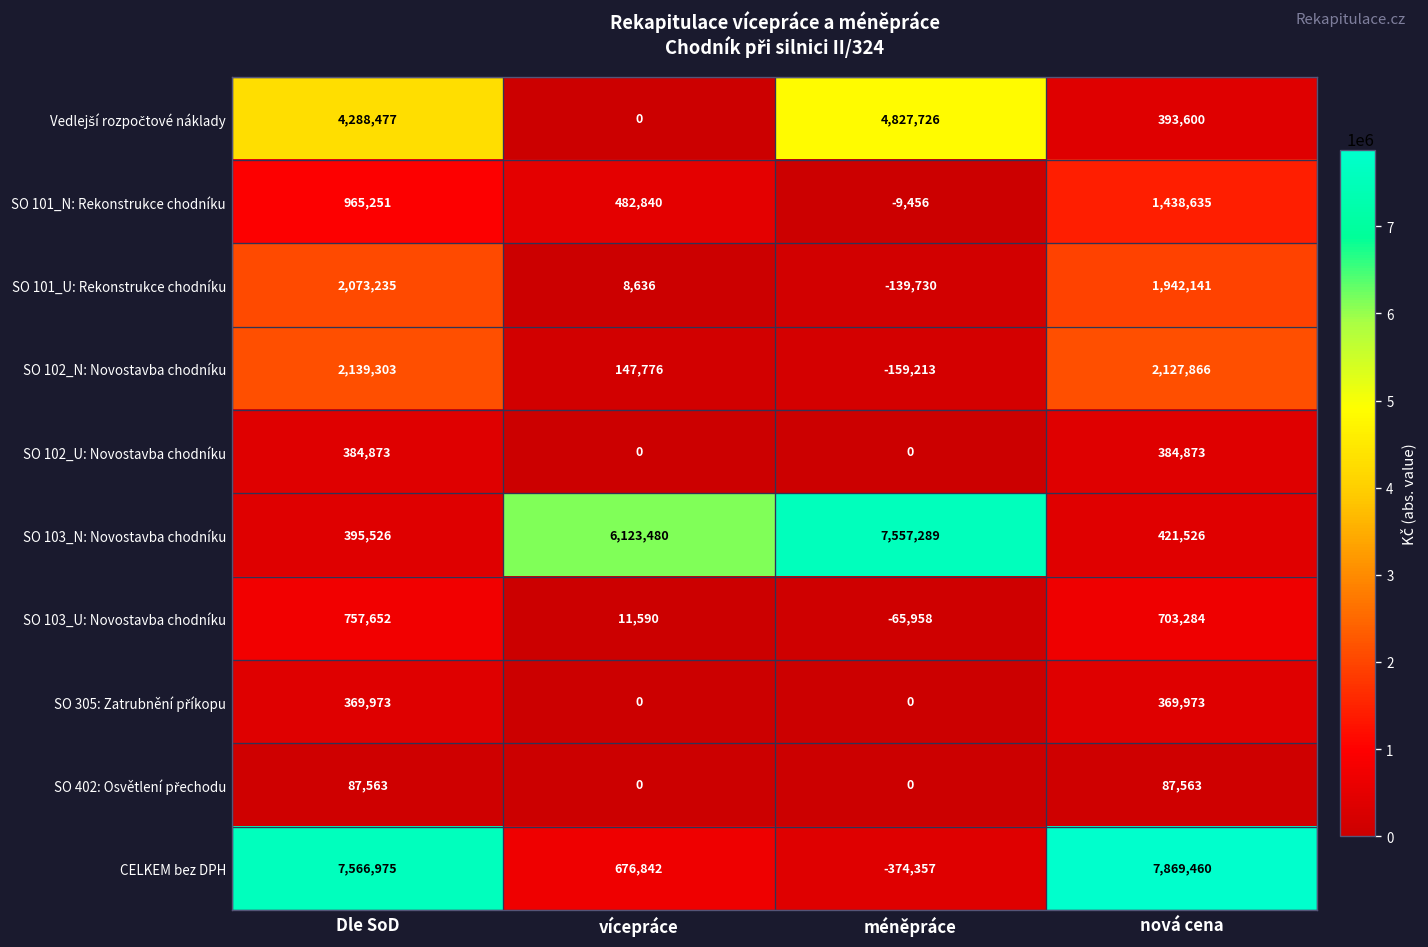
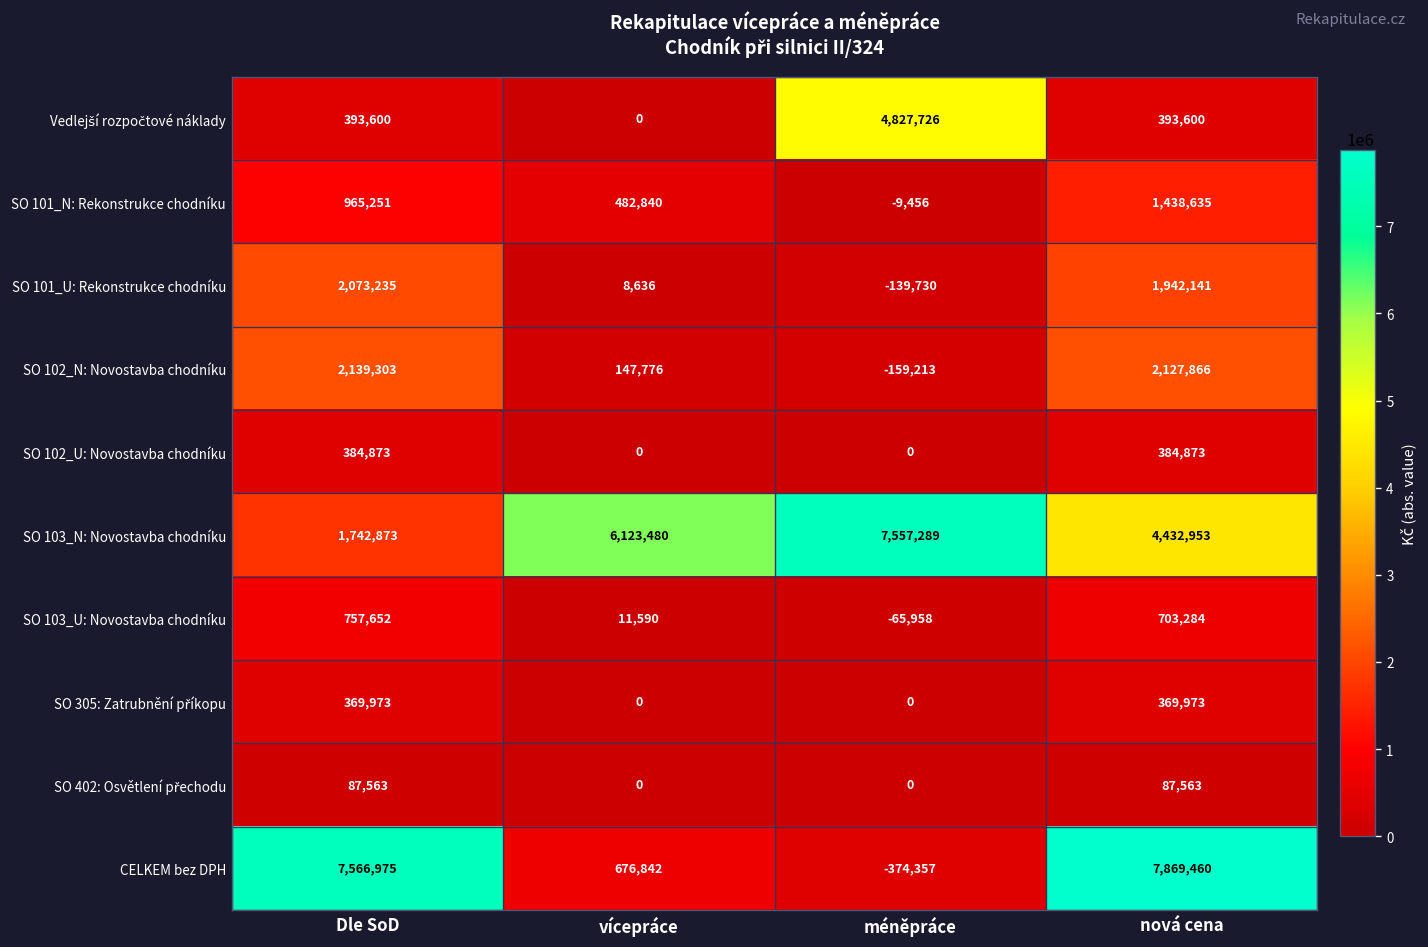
  {
    "Vedlejší rozpočtové náklady": {
-     "Dle SoD": "4,288,477",
+     "Dle SoD": "393,600",
      "vícepráce": "0",
      "méněpráce": "4,827,726",
      "nová cena": "393,600"
    },
    "SO 101_N: Rekonstrukce chodníku": {
      "Dle SoD": "965,251",
      "vícepráce": "482,840",
      "méněpráce": "-9,456",
      "nová cena": "1,438,635"
    },
    "SO 101_U: Rekonstrukce chodníku": {
      "Dle SoD": "2,073,235",
      "vícepráce": "8,636",
      "méněpráce": "-139,730",
      "nová cena": "1,942,141"
    },
    "SO 102_N: Novostavba chodníku": {
      "Dle SoD": "2,139,303",
      "vícepráce": "147,776",
      "méněpráce": "-159,213",
      "nová cena": "2,127,866"
    },
    "SO 102_U: Novostavba chodníku": {
      "Dle SoD": "384,873",
      "vícepráce": "0",
      "méněpráce": "0",
      "nová cena": "384,873"
    },
    "SO 103_N: Novostavba chodníku": {
-     "Dle SoD": "395,526",
+     "Dle SoD": "1,742,873",
      "vícepráce": "6,123,480",
      "méněpráce": "7,557,289",
-     "nová cena": "421,526"
+     "nová cena": "4,432,953"
    },
    "SO 103_U: Novostavba chodníku": {
      "Dle SoD": "757,652",
      "vícepráce": "11,590",
      "méněpráce": "-65,958",
      "nová cena": "703,284"
    },
    "SO 305: Zatrubnění příkopu": {
      "Dle SoD": "369,973",
      "vícepráce": "0",
      "méněpráce": "0",
      "nová cena": "369,973"
    },
    "SO 402: Osvětlení přechodu": {
      "Dle SoD": "87,563",
      "vícepráce": "0",
      "méněpráce": "0",
      "nová cena": "87,563"
    },
    "CELKEM bez DPH": {
      "Dle SoD": "7,566,975",
      "vícepráce": "676,842",
      "méněpráce": "-374,357",
      "nová cena": "7,869,460"
    }
  }
